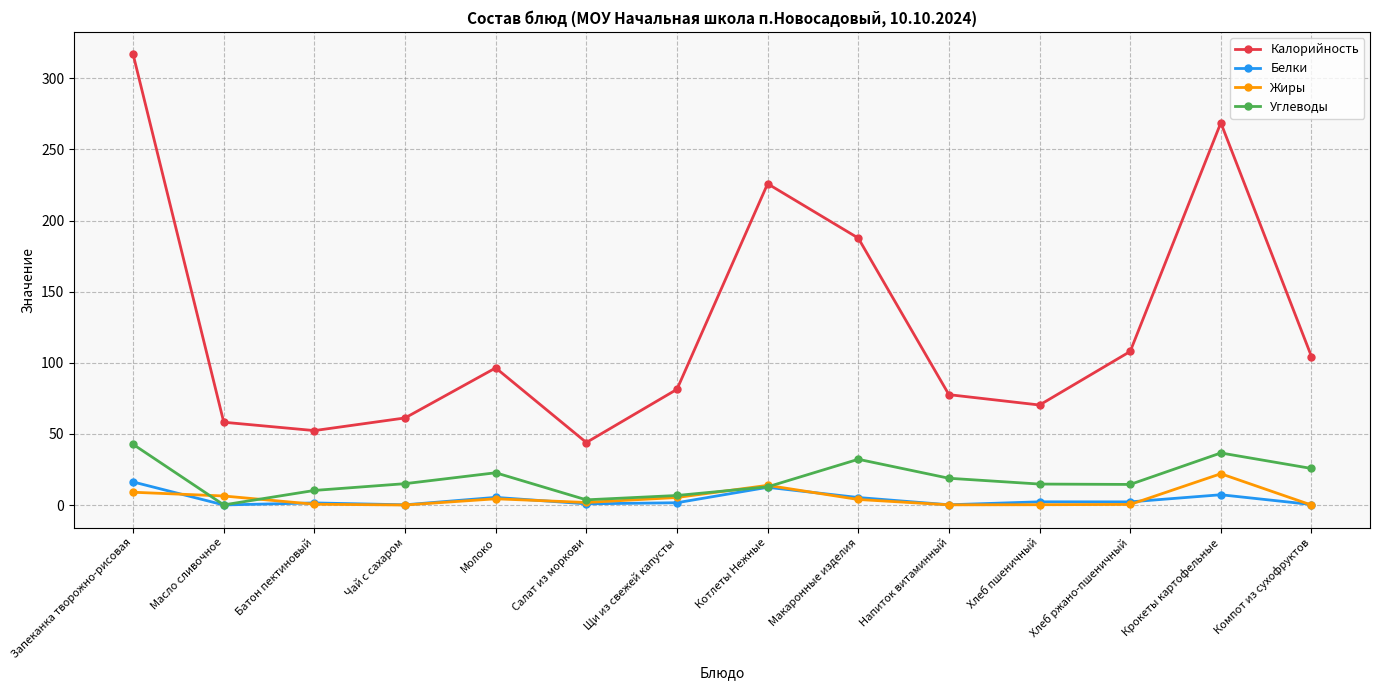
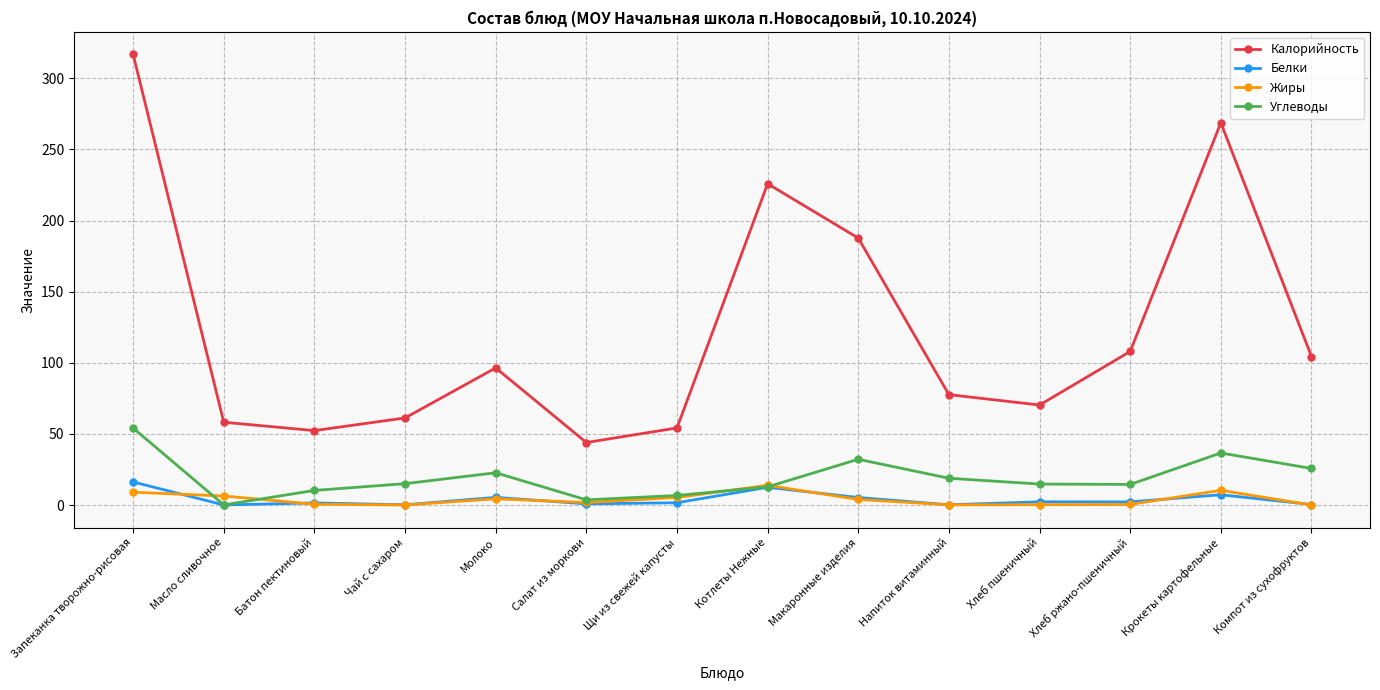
  {
    "Калорийность": {
      "Запеканка творожно-рисовая": 317,
      "Масло сливочное": 58,
      "Батон пектиновый": 52,
      "Чай с сахаром": 61,
      "Молоко": 96,
      "Салат из моркови": 44,
-     "Щи из свежей капусты": 81,
+     "Щи из свежей капусты": 54,
      "Котлеты Нежные": 226,
      "Макаронные изделия": 188,
      "Напиток витаминный": 78,
      "Хлеб пшеничный": 70,
      "Хлеб ржано-пшеничный": 108,
      "Крокеты картофельные": 269,
      "Компот из сухофруктов": 104
    },
    "Белки": {
      "Запеканка творожно-рисовая": 16,
      "Щи из свежей капусты": 2,
      "Хлеб пшеничный": 2,
      "Крокеты картофельные": 7
    },
    "Жиры": {
      "Запеканка творожно-рисовая": 9,
      "Масло сливочное": 6,
      "Хлеб пшеничный": 0,
-     "Крокеты картофельные": 22
+     "Крокеты картофельные": 10
    },
    "Углеводы": {
-     "Запеканка творожно-рисовая": 43,
+     "Запеканка творожно-рисовая": 54,
      "Батон пектиновый": 10,
      "Чай с сахаром": 15,
      "Молоко": 23,
      "Салат из моркови": 4,
      "Макаронные изделия": 32,
      "Напиток витаминный": 19,
      "Хлеб пшеничный": 15,
      "Хлеб ржано-пшеничный": 15,
      "Крокеты картофельные": 37,
      "Компот из сухофруктов": 26
    }
  }
